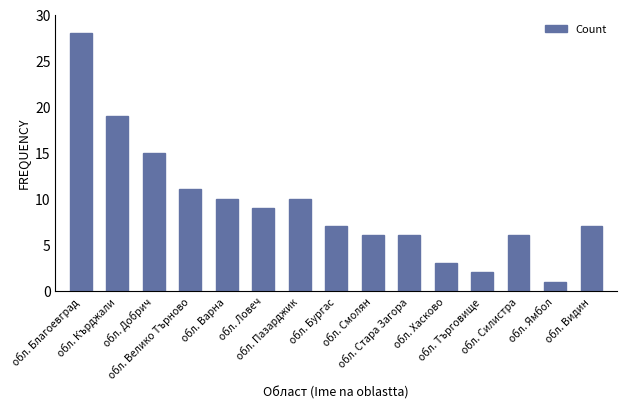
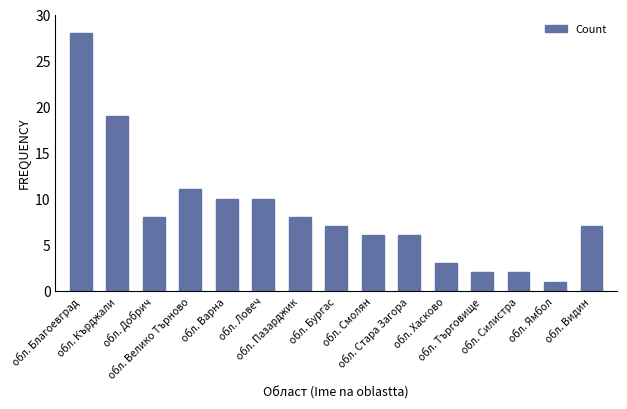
  {
    "обл. Благоевград": 28,
    "обл. Кърджали": 19,
-   "обл. Добрич": 15,
+   "обл. Добрич": 8,
    "обл. Велико Търново": 11,
    "обл. Варна": 10,
-   "обл. Ловеч": 9,
-   "обл. Пазарджик": 10,
+   "обл. Ловеч": 10,
+   "обл. Пазарджик": 8,
    "обл. Бургас": 7,
    "обл. Смолян": 6,
    "обл. Стара Загора": 6,
    "обл. Хасково": 3,
    "обл. Търговище": 2,
-   "обл. Силистра": 6,
+   "обл. Силистра": 2,
    "обл. Ямбол": 1,
    "обл. Видин": 7
  }
